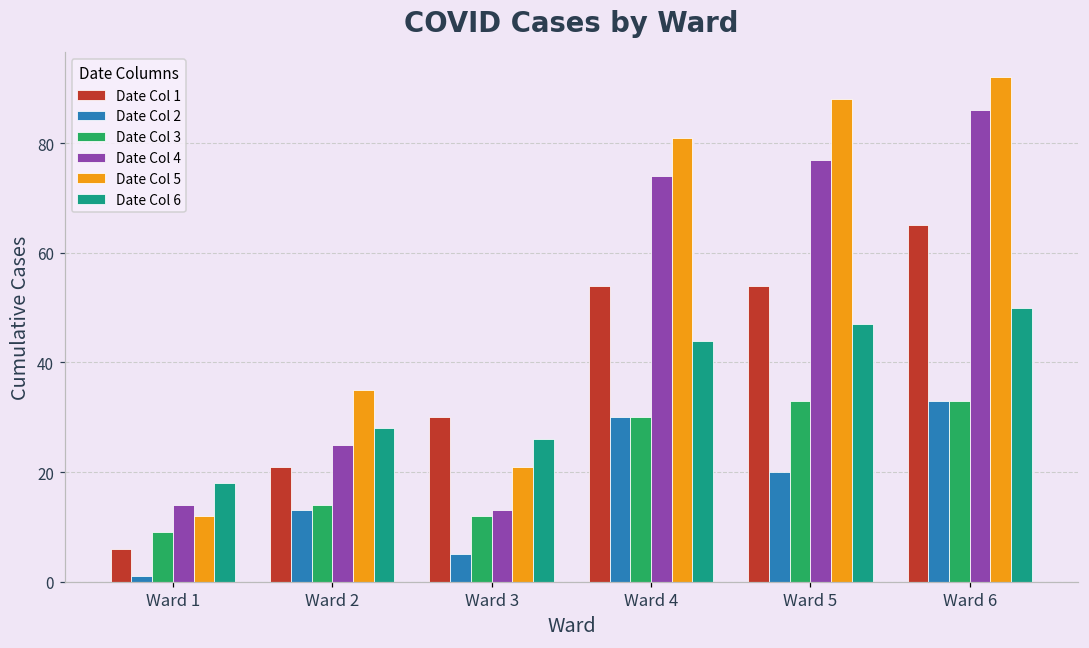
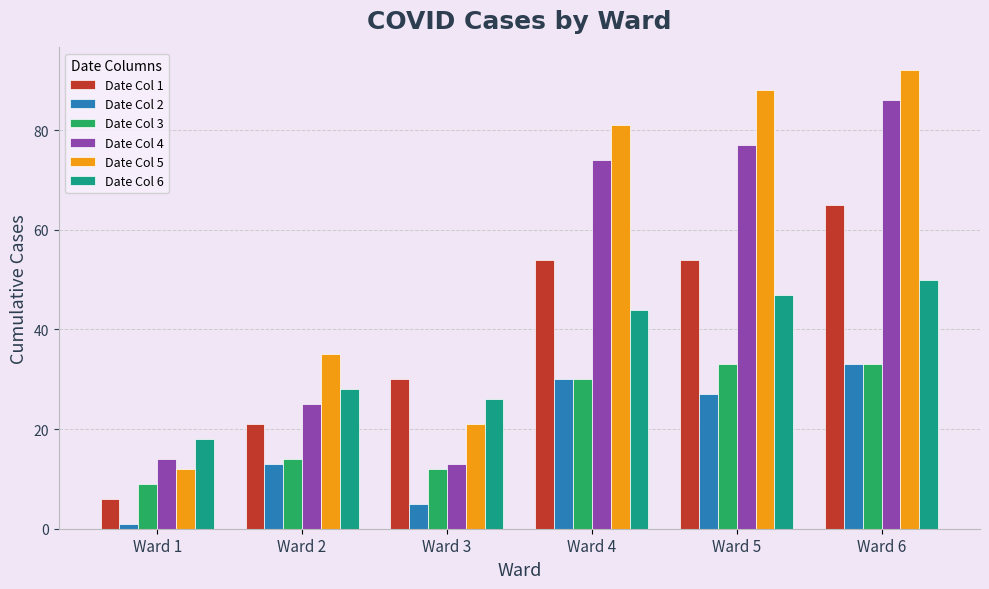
  {
    "Date Col 1": {
      "Ward 1": 6,
      "Ward 2": 21,
      "Ward 3": 30,
      "Ward 4": 54,
      "Ward 5": 54,
      "Ward 6": 65
    },
    "Date Col 2": {
      "Ward 1": 1,
      "Ward 2": 13,
      "Ward 3": 5,
      "Ward 4": 30,
-     "Ward 5": 20,
+     "Ward 5": 27,
      "Ward 6": 33
    },
    "Date Col 4": {
      "Ward 1": 14,
      "Ward 2": 25,
      "Ward 3": 13,
      "Ward 4": 74,
      "Ward 5": 77,
      "Ward 6": 86
    },
    "Date Col 5": {
      "Ward 1": 12,
      "Ward 2": 35,
      "Ward 3": 21,
      "Ward 4": 81,
      "Ward 5": 88,
      "Ward 6": 92
    }
  }
